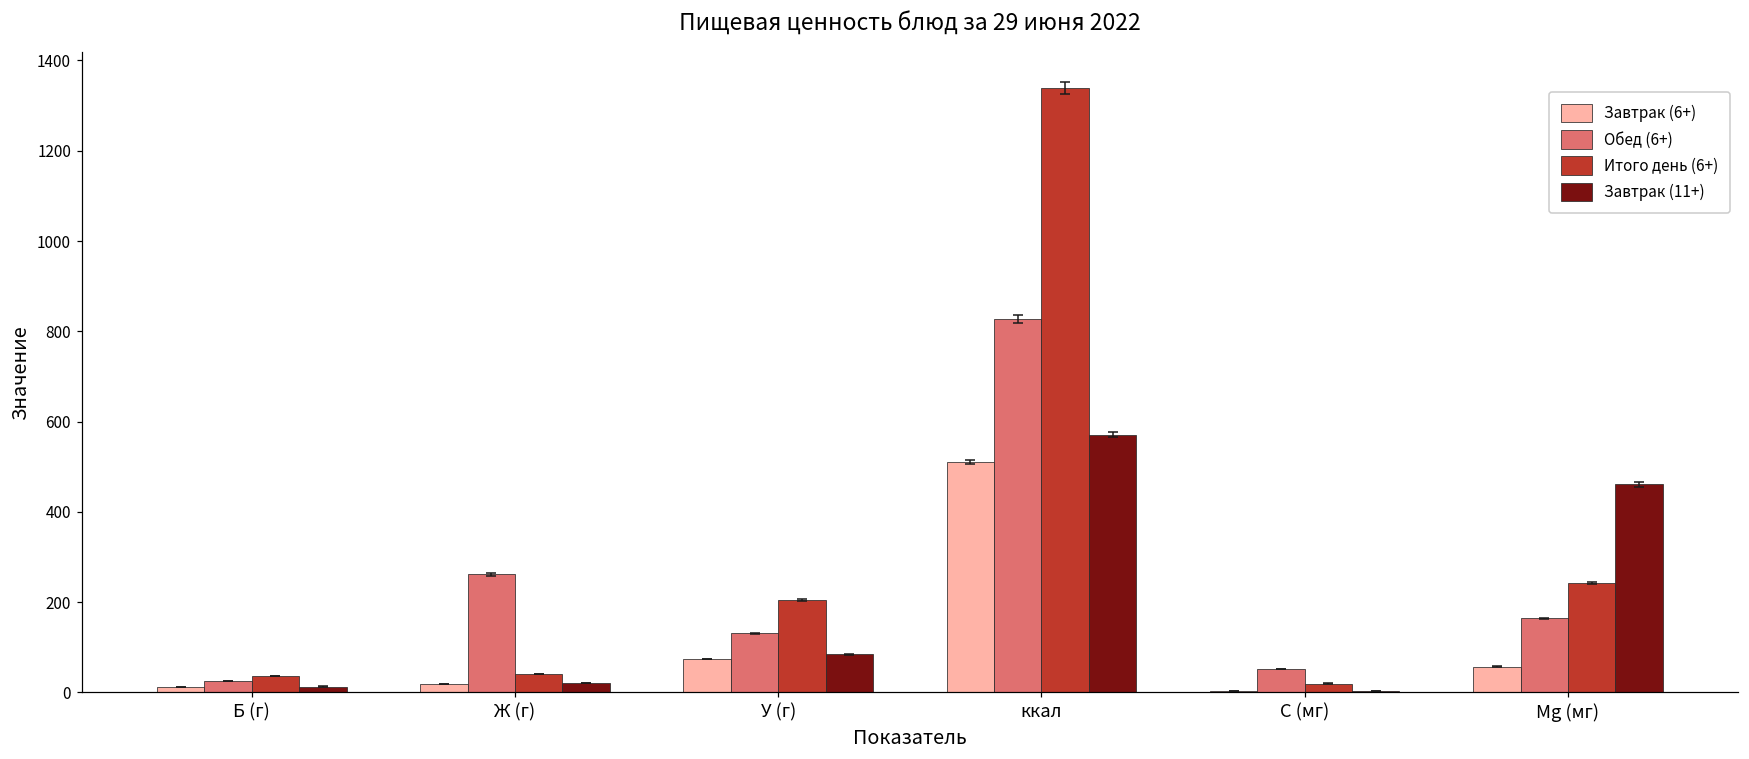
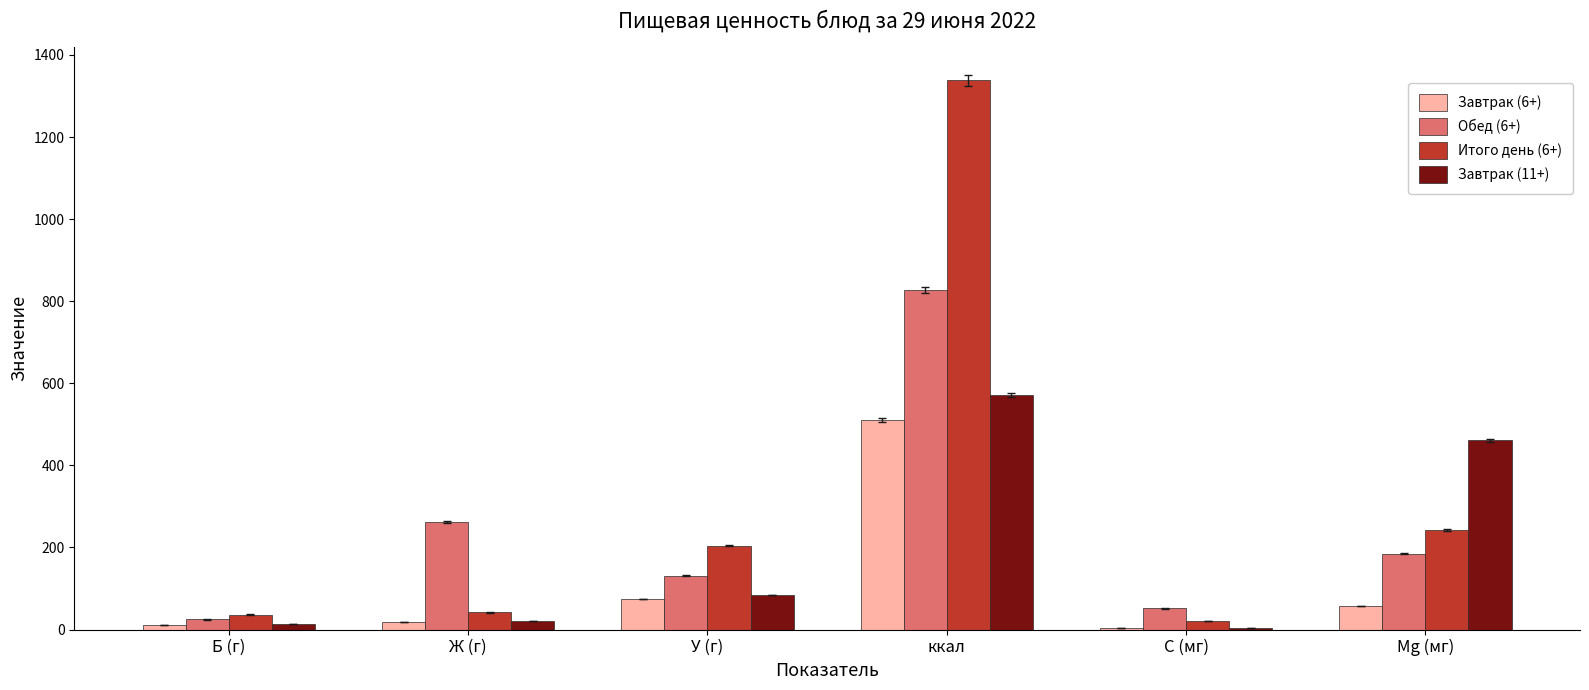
  {
    "Завтрак (6+)": {
      "Б (г)": 10,
      "Ж (г)": 20,
      "У (г)": 70,
      "ккал": 510,
      "Mg (мг)": 60
    },
    "Обед (6+)": {
      "Б (г)": 20,
      "Ж (г)": 260,
      "У (г)": 130,
      "ккал": 830,
      "С (мг)": 50,
-     "Mg (мг)": 160
+     "Mg (мг)": 180
    },
    "Итого день (6+)": {
      "Б (г)": 40,
      "Ж (г)": 40,
      "У (г)": 200,
      "ккал": 1340,
      "С (мг)": 20,
      "Mg (мг)": 240
    },
    "Завтрак (11+)": {
      "Б (г)": 10,
      "Ж (г)": 20,
      "У (г)": 80,
      "ккал": 570,
      "Mg (мг)": 460
    }
  }
